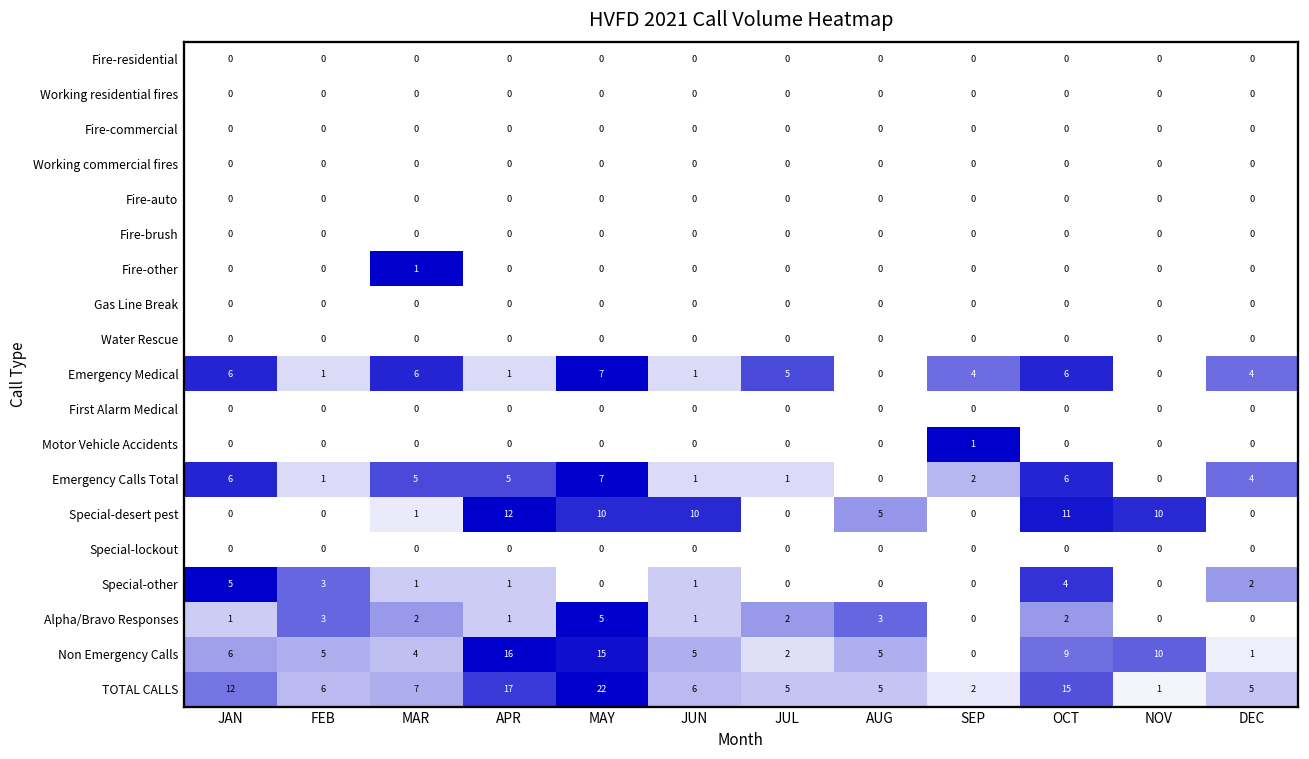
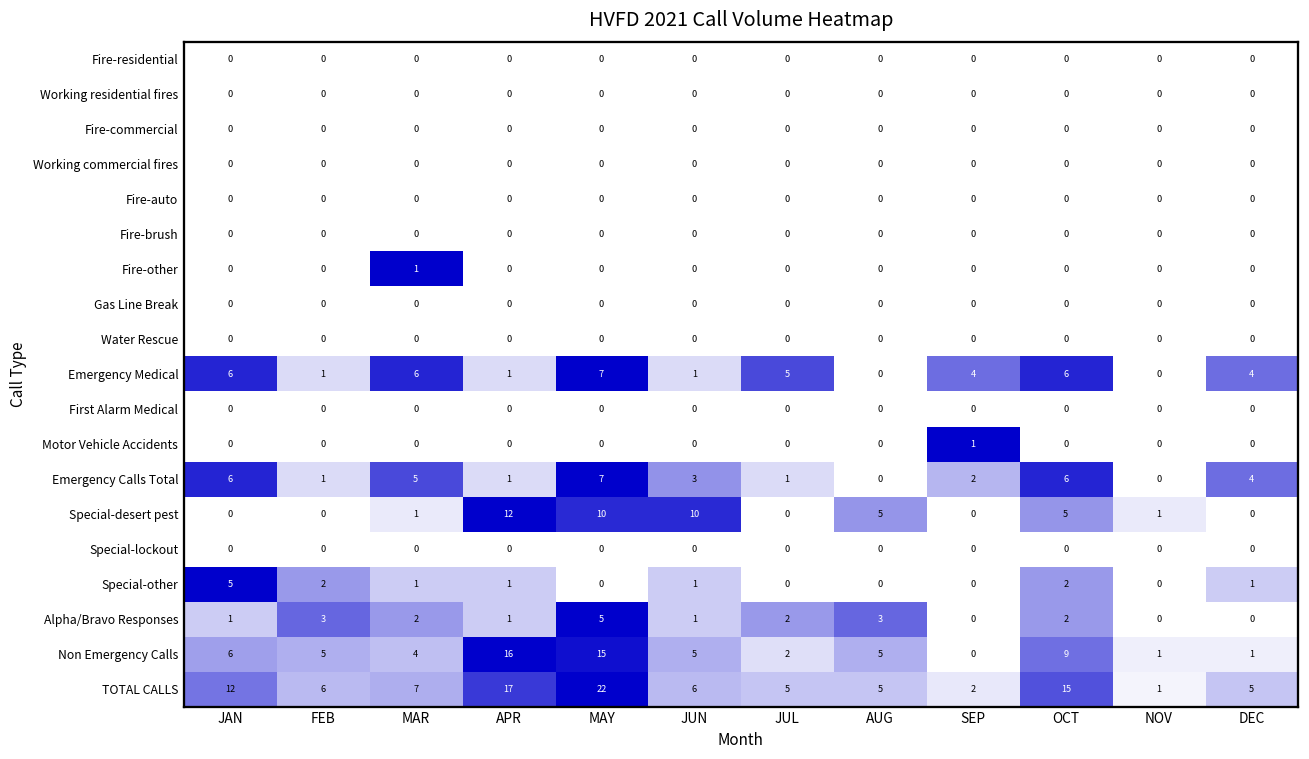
  {
    "Emergency Calls Total": {
      "JAN": 6,
      "FEB": 1,
      "MAR": 5,
-     "APR": 5,
+     "APR": 1,
      "MAY": 7,
-     "JUN": 1,
+     "JUN": 3,
      "JUL": 1,
      "AUG": 0,
      "SEP": 2,
      "OCT": 6,
      "NOV": 0,
      "DEC": 4
    },
    "Special-desert pest": {
      "JAN": 0,
      "FEB": 0,
      "MAR": 1,
      "APR": 12,
      "MAY": 10,
      "JUN": 10,
      "JUL": 0,
      "AUG": 5,
      "SEP": 0,
-     "OCT": 11,
-     "NOV": 10,
+     "OCT": 5,
+     "NOV": 1,
      "DEC": 0
    },
    "Special-other": {
      "JAN": 5,
-     "FEB": 3,
+     "FEB": 2,
      "MAR": 1,
      "APR": 1,
      "MAY": 0,
      "JUN": 1,
      "JUL": 0,
      "AUG": 0,
      "SEP": 0,
-     "OCT": 4,
+     "OCT": 2,
      "NOV": 0,
-     "DEC": 2
+     "DEC": 1
    },
    "Non Emergency Calls": {
      "JAN": 6,
      "FEB": 5,
      "MAR": 4,
      "APR": 16,
      "MAY": 15,
      "JUN": 5,
      "JUL": 2,
      "AUG": 5,
      "SEP": 0,
      "OCT": 9,
-     "NOV": 10,
+     "NOV": 1,
      "DEC": 1
    }
  }
